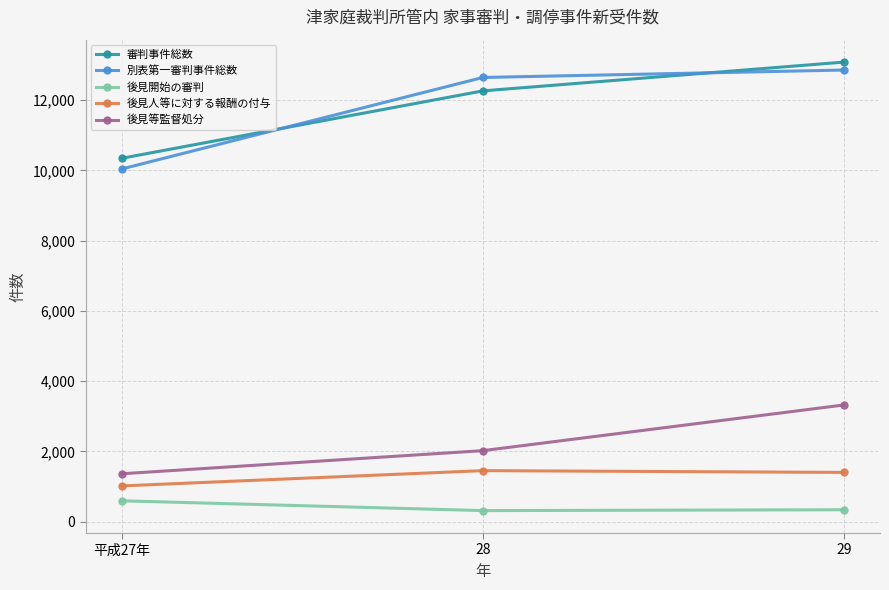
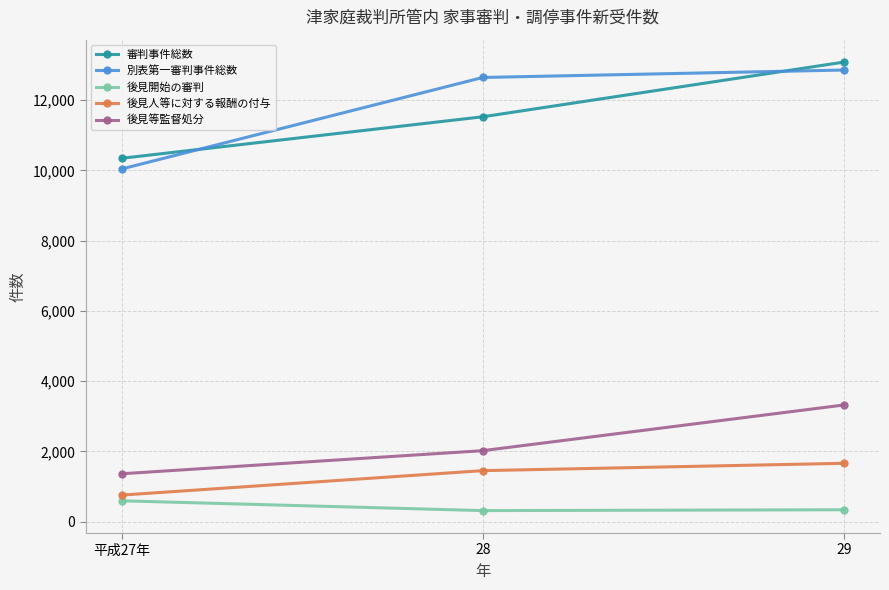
  {
    "審判事件総数": {
      "平成27年": "10,300",
-     "28": "12,300",
+     "28": "11,500",
      "29": "13,100"
    },
    "別表第一審判事件総数": {
      "平成27年": "10,000",
      "28": "12,600",
      "29": "12,900"
    },
    "後見開始の審判": {
      "平成27年": "600",
      "28": "300",
      "29": "300"
    },
    "後見人等に対する報酬の付与": {
-     "平成27年": "1,000",
+     "平成27年": "800",
      "28": "1,500",
-     "29": "1,400"
+     "29": "1,700"
    },
    "後見等監督処分": {
      "平成27年": "1,400",
      "28": "2,000",
      "29": "3,300"
    }
  }
